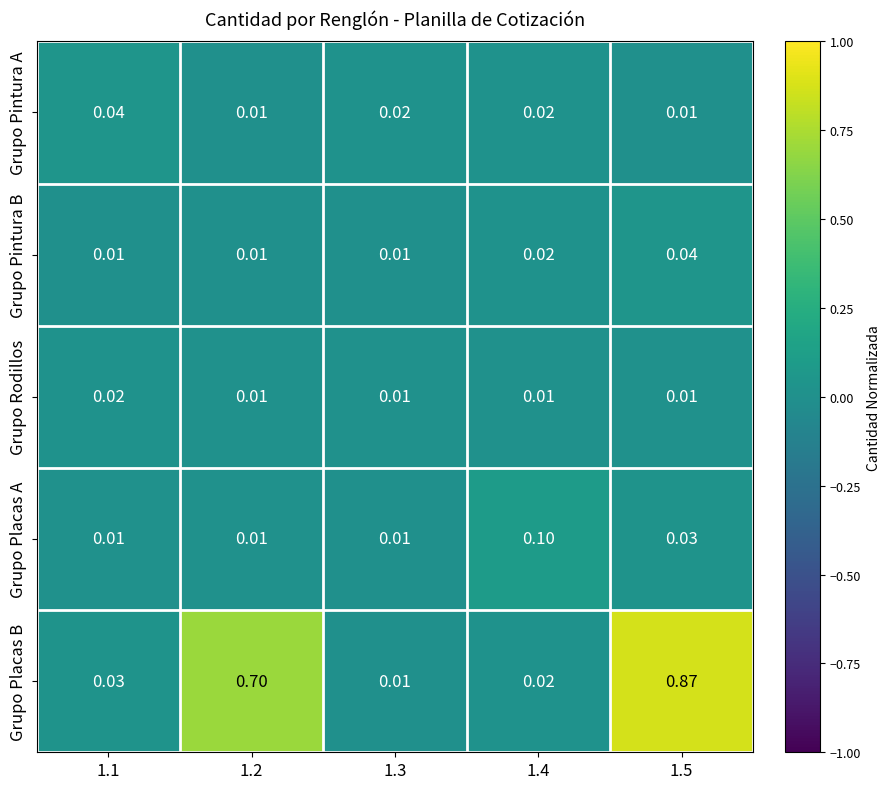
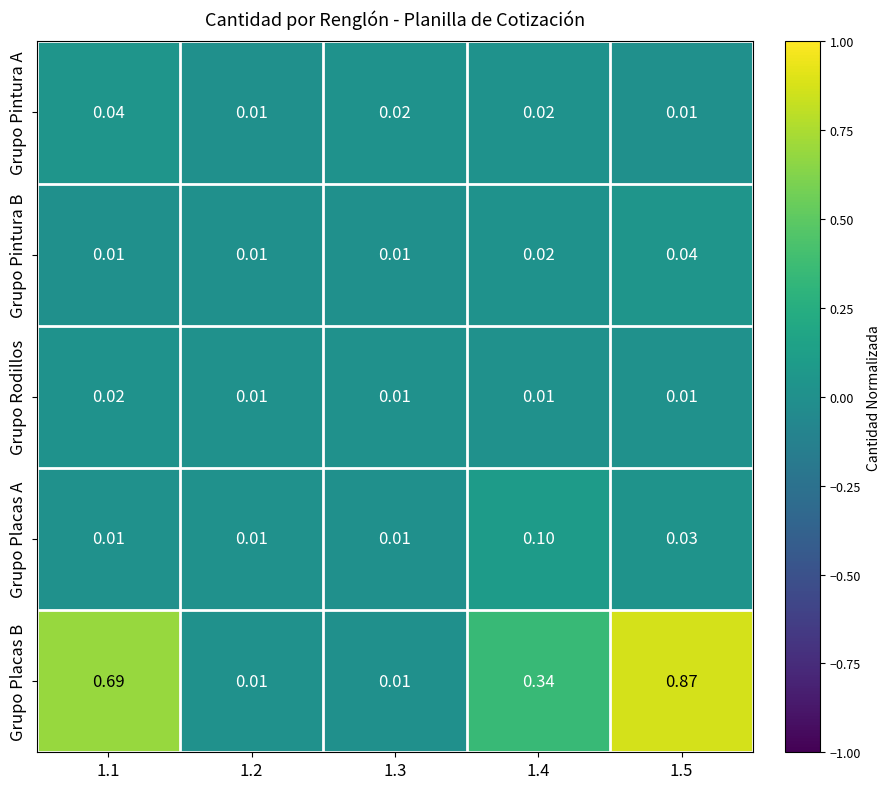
  {
    "Grupo Pintura A": {
      "1.1": 0.04,
      "1.2": 0.01,
      "1.3": 0.02,
      "1.4": 0.02,
      "1.5": 0.01
    },
    "Grupo Pintura B": {
      "1.1": 0.01,
      "1.2": 0.01,
      "1.3": 0.01,
      "1.4": 0.02,
      "1.5": 0.04
    },
    "Grupo Rodillos": {
      "1.1": 0.02,
      "1.2": 0.01,
      "1.3": 0.01,
      "1.4": 0.01,
      "1.5": 0.01
    },
    "Grupo Placas A": {
      "1.1": 0.01,
      "1.2": 0.01,
      "1.3": 0.01,
      "1.4": 0.10,
      "1.5": 0.03
    },
    "Grupo Placas B": {
-     "1.1": 0.03,
-     "1.2": 0.70,
+     "1.1": 0.69,
+     "1.2": 0.01,
      "1.3": 0.01,
-     "1.4": 0.02,
+     "1.4": 0.34,
      "1.5": 0.87
    }
  }
